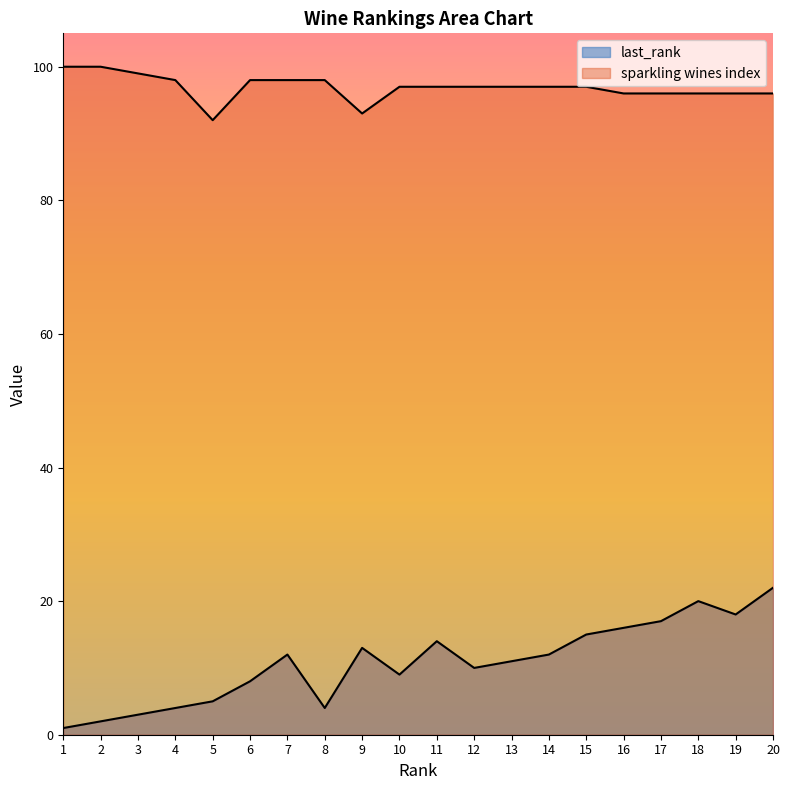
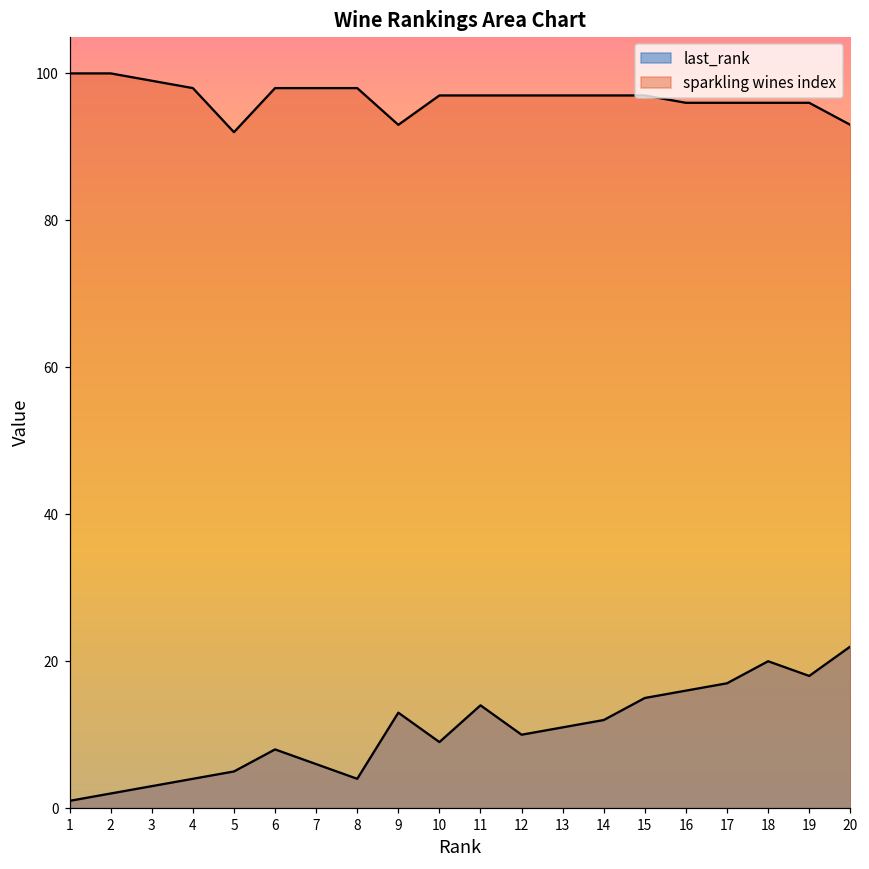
  {
    "last_rank": {
      "1": 1,
      "2": 2,
      "3": 3,
      "4": 4,
      "5": 5,
      "6": 8,
-     "7": 12,
+     "7": 6,
      "8": 4,
      "9": 13,
      "10": 9,
      "11": 14,
      "12": 10,
      "13": 11,
      "14": 12,
      "15": 15,
      "16": 16,
      "17": 17,
      "18": 20,
      "19": 18,
      "20": 22
    },
    "sparkling wines index": {
      "1": 100,
      "2": 100,
      "3": 99,
      "4": 98,
      "5": 92,
      "6": 98,
      "7": 98,
      "8": 98,
      "9": 93,
      "10": 97,
      "11": 97,
      "12": 97,
      "13": 97,
      "14": 97,
      "15": 97,
      "16": 96,
      "17": 96,
      "18": 96,
      "19": 96,
-     "20": 96
+     "20": 93
    }
  }
